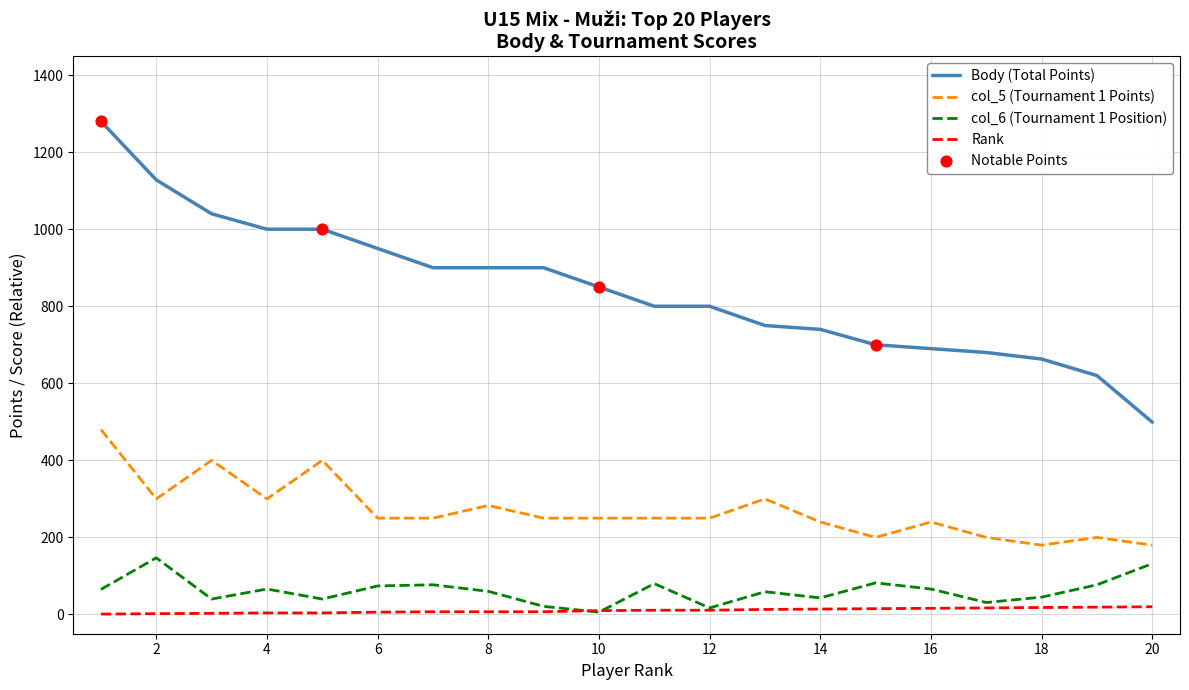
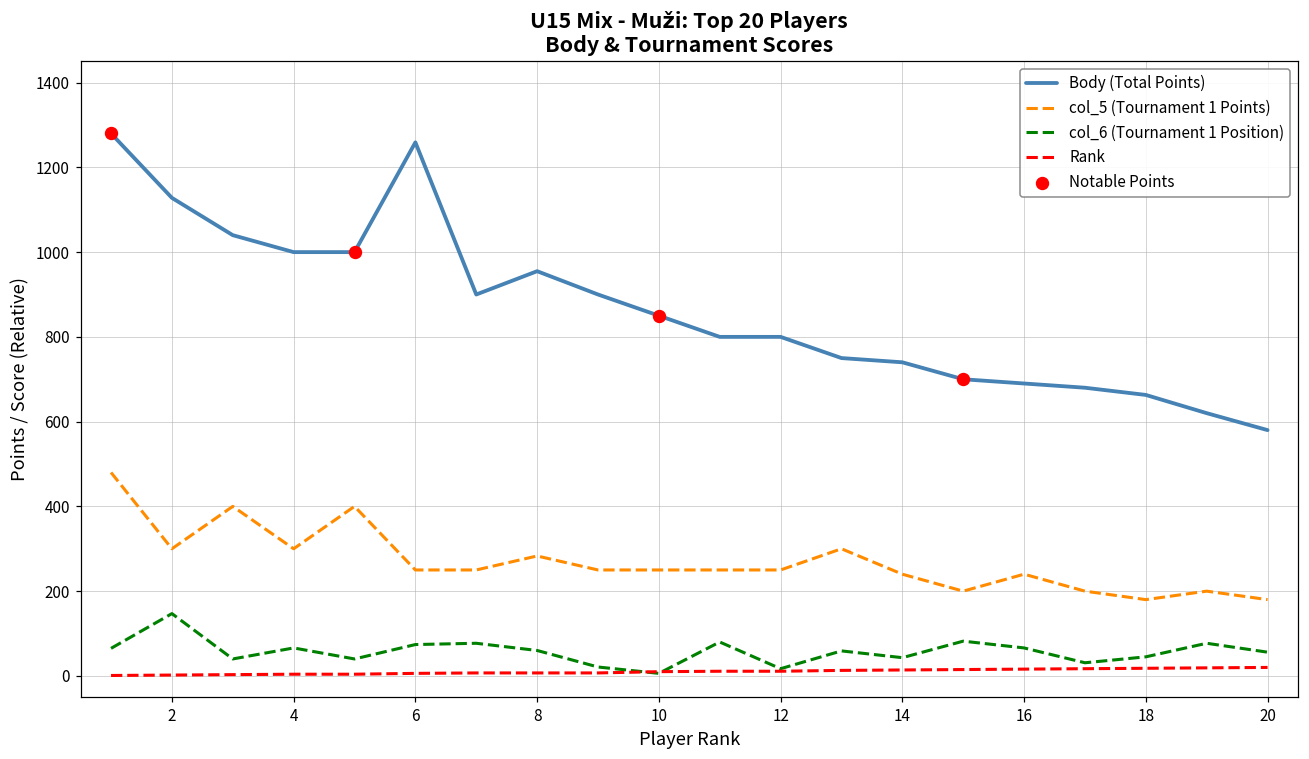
  {
    "Body (Total Points)": {
      "2": 1130,
      "4": 1000,
-     "6": 950,
-     "8": 900,
+     "6": 1260,
+     "8": 960,
      "12": 800,
      "14": 740,
      "16": 690,
      "18": 660,
-     "20": 500
+     "20": 580
    },
    "col_5 (Tournament 1 Points)": {
      "2": 300,
      "4": 300,
      "6": 250,
      "8": 280,
      "10": 250,
      "12": 250,
      "14": 240,
      "16": 240,
      "18": 180,
      "20": 180
    },
    "col_6 (Tournament 1 Position)": {
      "2": 150,
      "4": 70,
      "6": 70,
      "8": 60,
      "14": 40,
      "16": 70,
      "18": 50,
-     "20": 130
+     "20": 60
    }
  }
